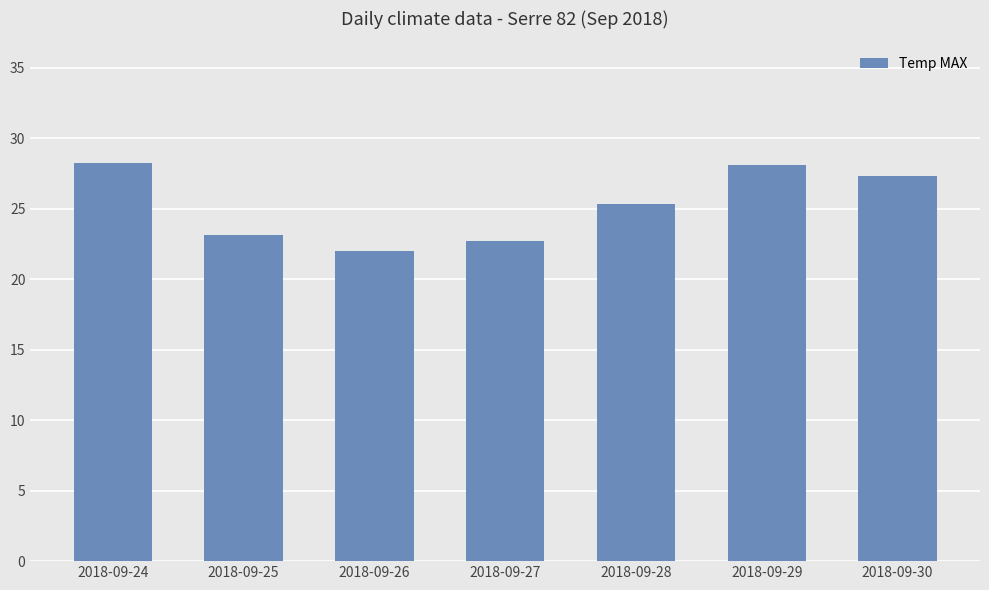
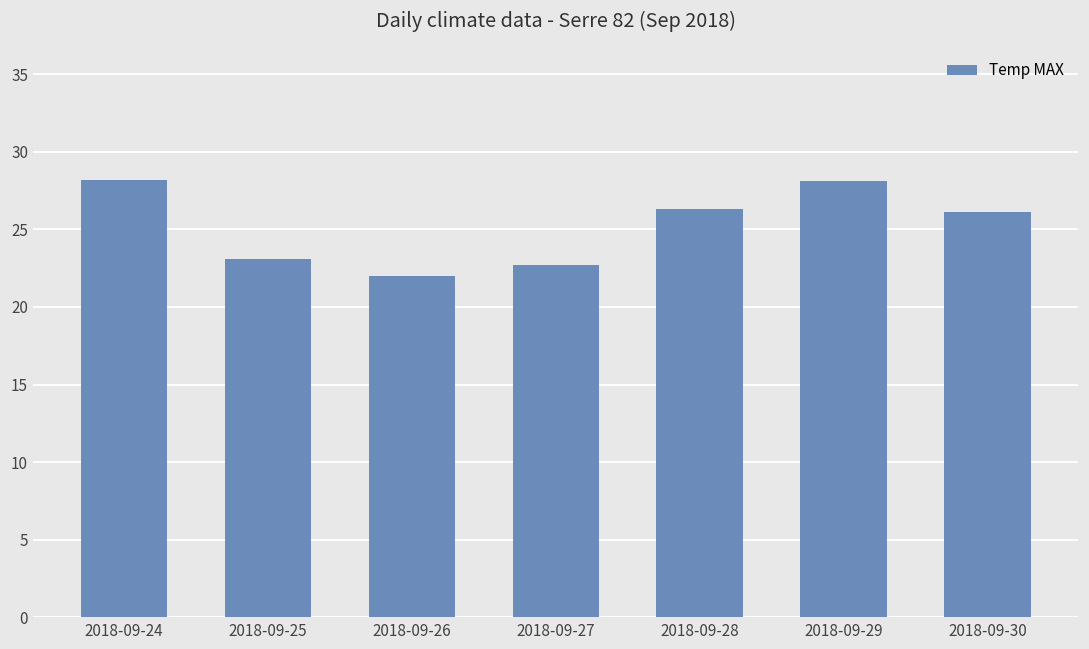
  {
    "2018-09-24": 28.2,
    "2018-09-25": 23.1,
    "2018-09-26": 22.0,
    "2018-09-27": 22.7,
-   "2018-09-28": 25.3,
+   "2018-09-28": 26.3,
    "2018-09-29": 28.1,
-   "2018-09-30": 27.3
+   "2018-09-30": 26.1
  }
